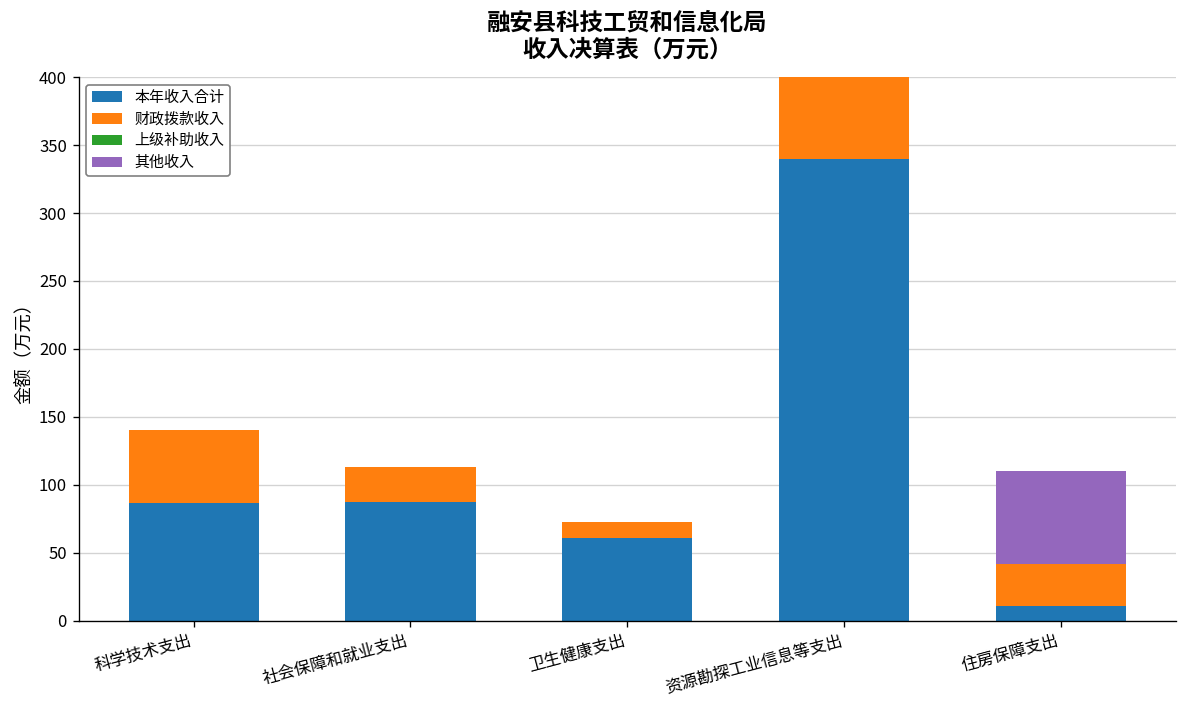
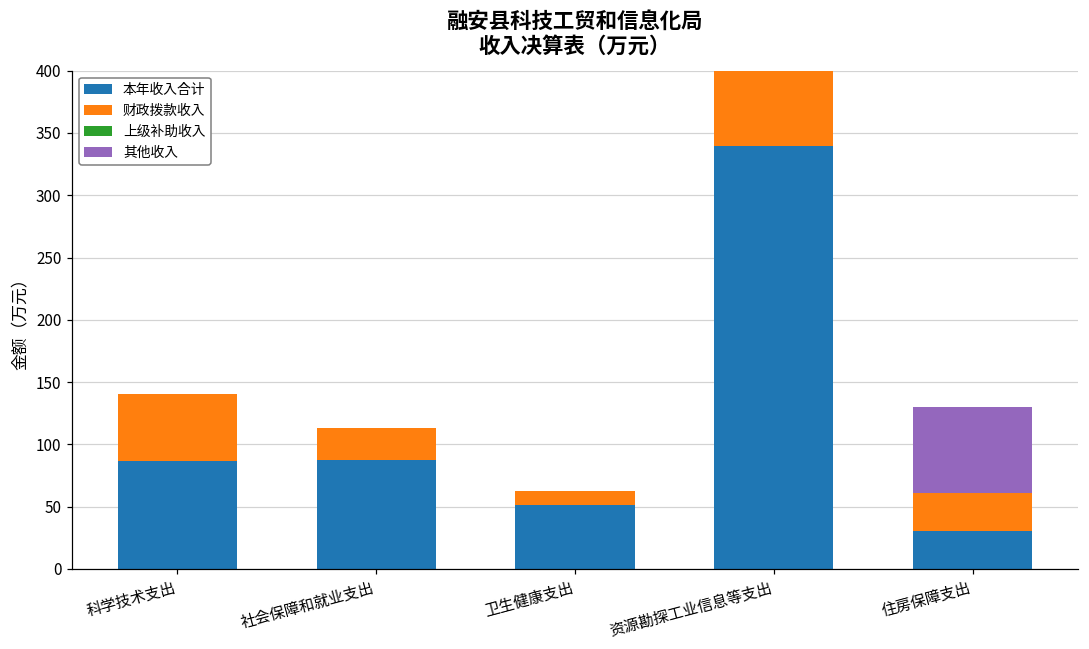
  {
    "本年收入合计": {
      "科学技术支出": 87,
      "社会保障和就业支出": 88,
-     "卫生健康支出": 61,
+     "卫生健康支出": 51,
      "资源勘探工业信息等支出": 340,
-     "住房保障支出": 11
+     "住房保障支出": 31
    },
    "其他收入": {
      "科学技术支出": 0,
      "社会保障和就业支出": 0,
      "卫生健康支出": 0,
      "住房保障支出": 69
    }
  }
